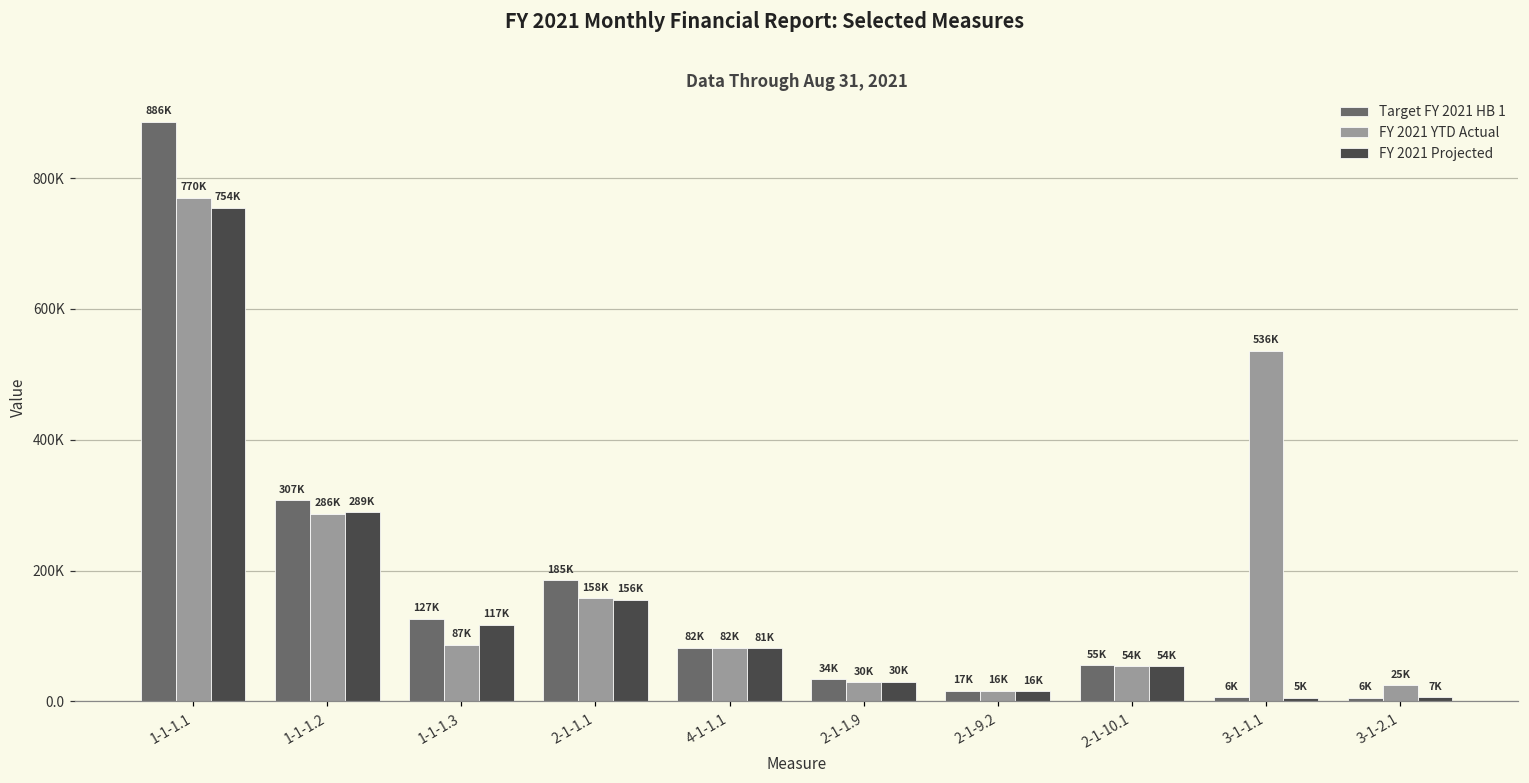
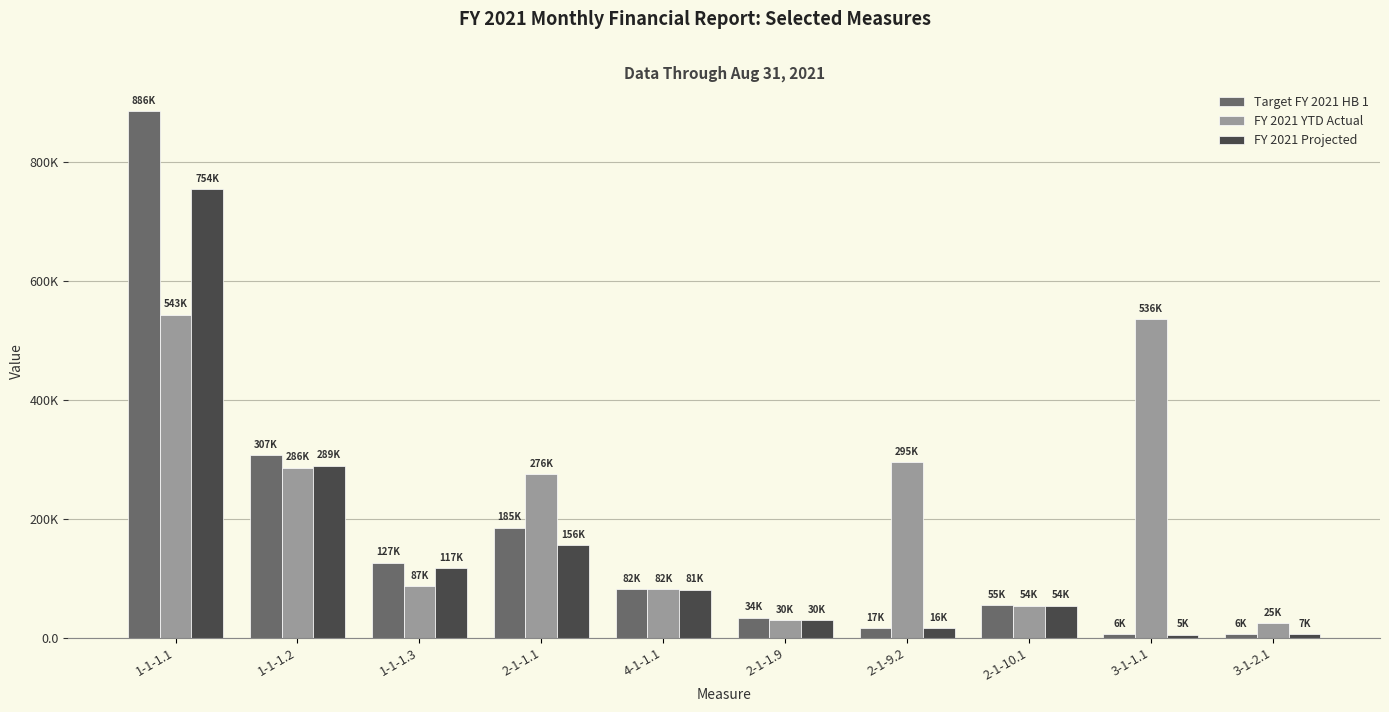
  {
    "FY 2021 YTD Actual": {
-     "1-1-1.1": "770K",
+     "1-1-1.1": "543K",
      "1-1-1.2": "286K",
      "1-1-1.3": "87K",
-     "2-1-1.1": "158K",
+     "2-1-1.1": "276K",
      "4-1-1.1": "82K",
      "2-1-1.9": "30K",
-     "2-1-9.2": "16K",
+     "2-1-9.2": "295K",
      "2-1-10.1": "54K",
      "3-1-1.1": "536K",
      "3-1-2.1": "25K"
    }
  }
